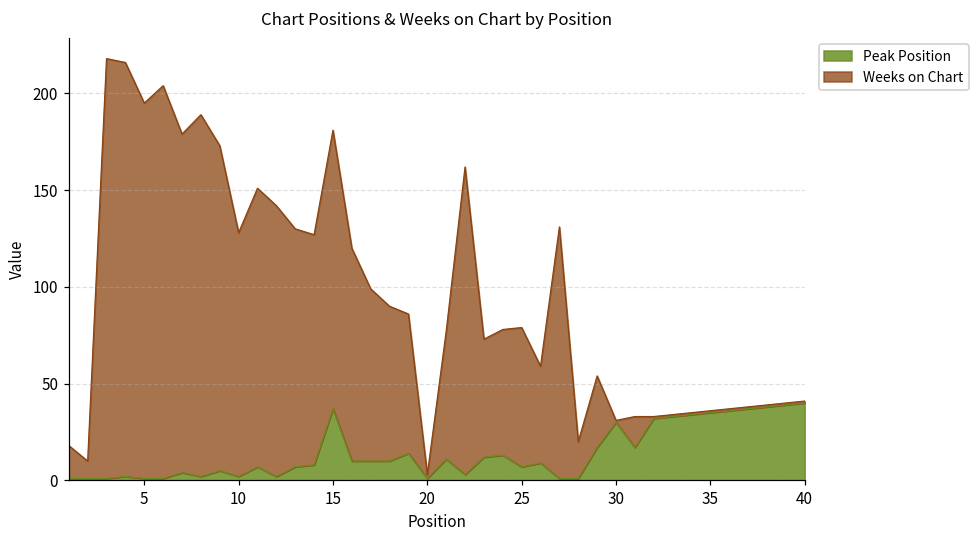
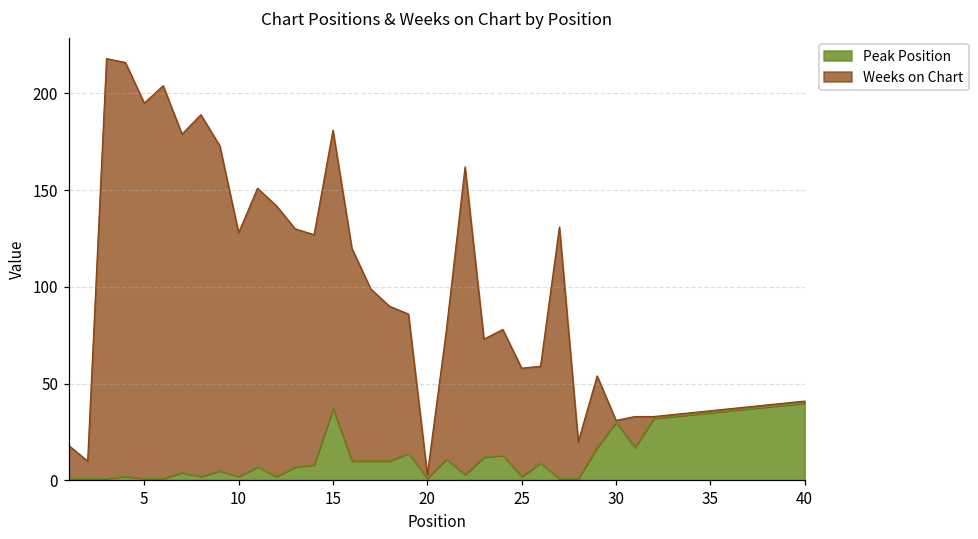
  {
    "Peak Position": {
      "5": 1,
      "10": 2,
      "15": 37,
      "20": 1,
-     "25": 7
+     "25": 2
    },
    "Weeks on Chart": {
      "5": 194,
      "10": 126,
      "15": 144,
      "20": 2,
-     "25": 72
+     "25": 56
    }
  }
